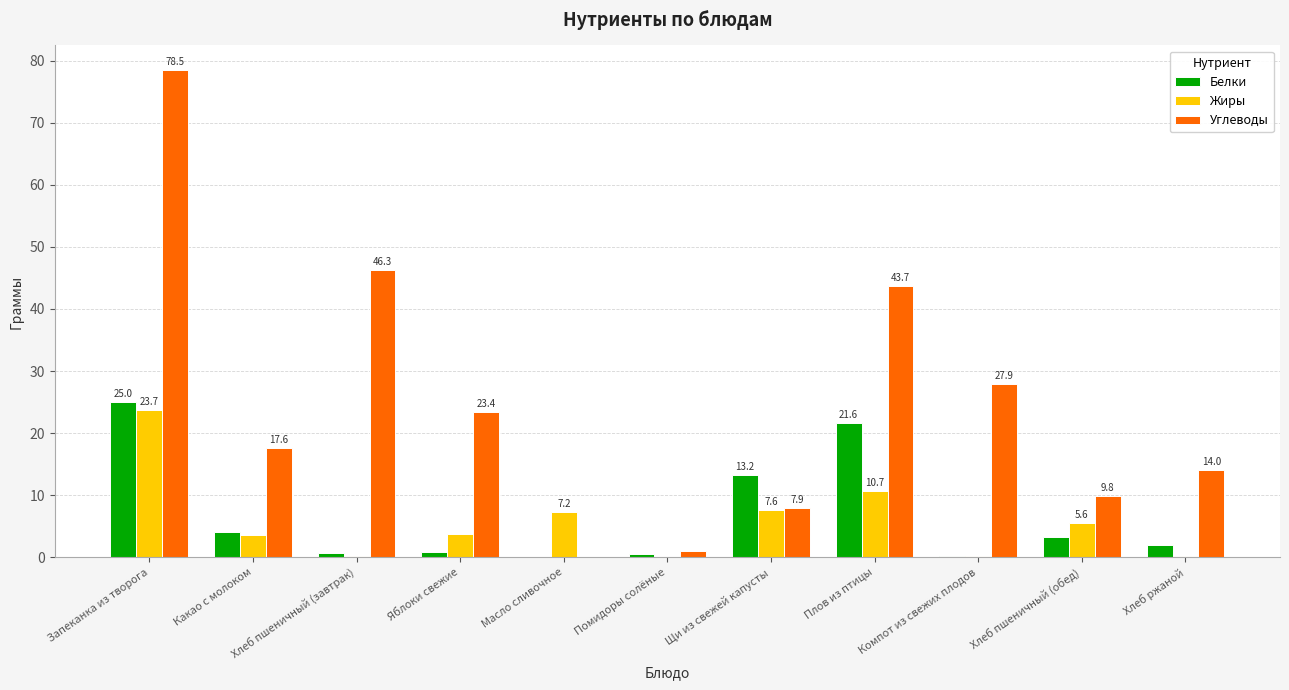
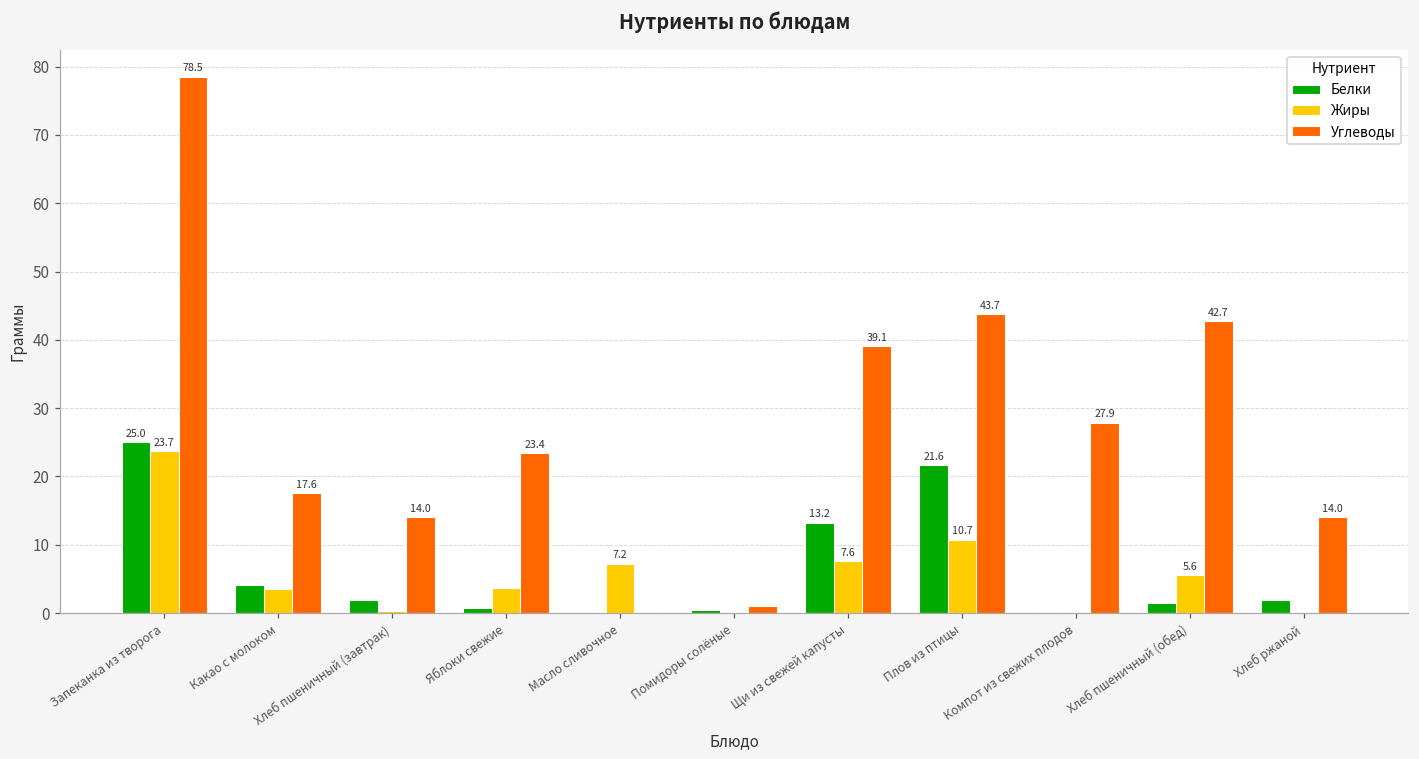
  {
    "Белки": {
      "Какао с молоком": 4,
-     "Хлеб пшеничный (завтрак)": 1,
+     "Хлеб пшеничный (завтрак)": 2,
      "Яблоки свежие": 1,
      "Помидоры солёные": 0,
-     "Хлеб пшеничный (обед)": 3,
+     "Хлеб пшеничный (обед)": 2,
      "Хлеб ржаной": 2
    },
    "Жиры": {
      "Запеканка из творога": 23.7,
      "Масло сливочное": 7.2,
      "Щи из свежей капусты": 7.6,
      "Плов из птицы": 10.7,
      "Хлеб пшеничный (обед)": 5.6
    },
    "Углеводы": {
      "Запеканка из творога": 78.5,
      "Какао с молоком": 17.6,
-     "Хлеб пшеничный (завтрак)": 46.3,
+     "Хлеб пшеничный (завтрак)": 14.0,
      "Яблоки свежие": 23.4,
-     "Щи из свежей капусты": 7.9,
+     "Щи из свежей капусты": 39.1,
      "Плов из птицы": 43.7,
      "Компот из свежих плодов": 27.9,
-     "Хлеб пшеничный (обед)": 9.8,
+     "Хлеб пшеничный (обед)": 42.7,
      "Хлеб ржаной": 14.0
    }
  }
